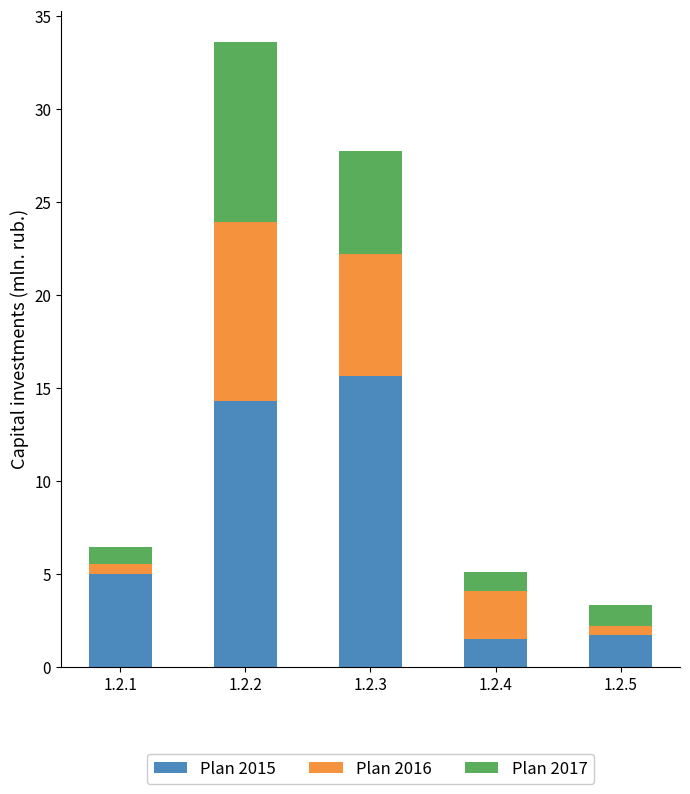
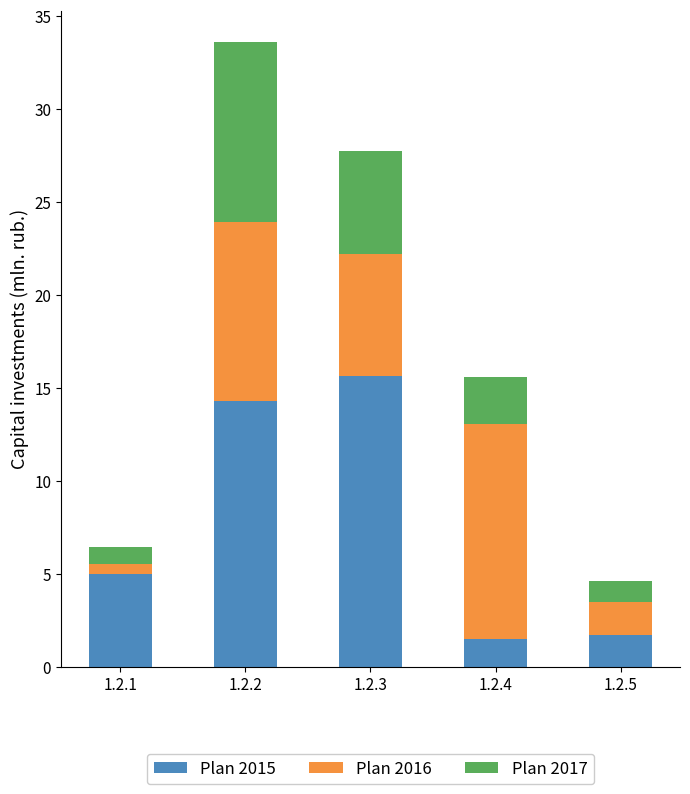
  {
    "Plan 2015": {
      "1.2.1": 5.0,
      "1.2.2": 14.3,
      "1.2.3": 15.6,
      "1.2.4": 1.5,
      "1.2.5": 1.7
    },
    "Plan 2016": {
      "1.2.1": 0.5,
      "1.2.2": 9.7,
      "1.2.3": 6.6,
-     "1.2.4": 2.6,
-     "1.2.5": 0.5
+     "1.2.4": 11.5,
+     "1.2.5": 1.8
    },
    "Plan 2017": {
      "1.2.1": 1.0,
      "1.2.2": 9.7,
      "1.2.3": 5.6,
-     "1.2.4": 1.0,
+     "1.2.4": 2.6,
      "1.2.5": 1.1
    }
  }
